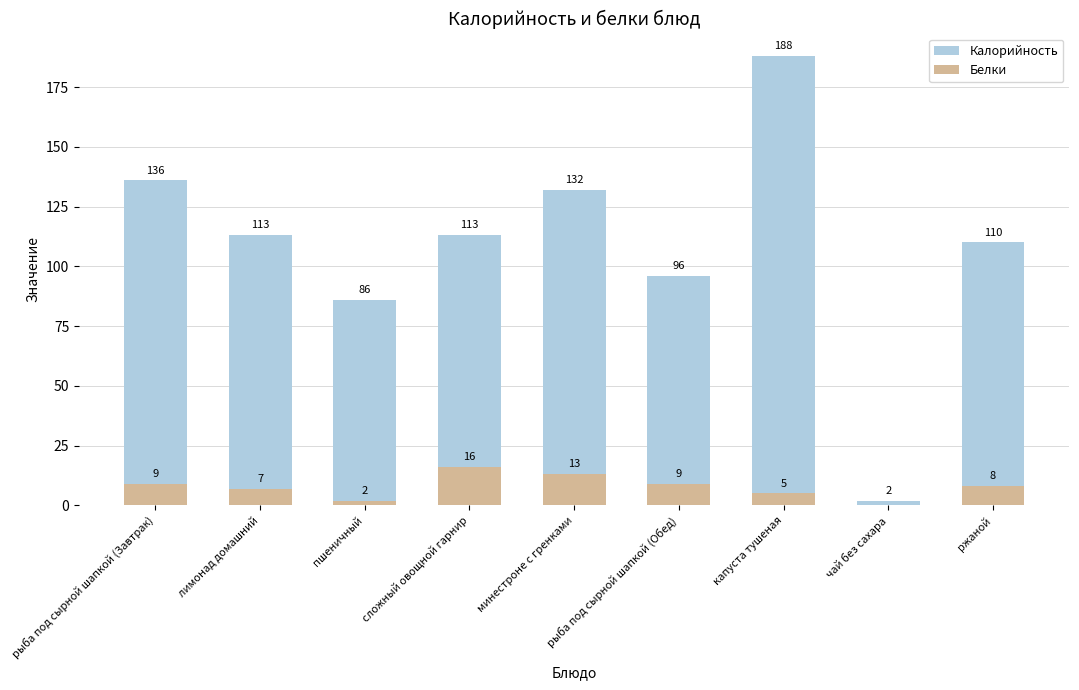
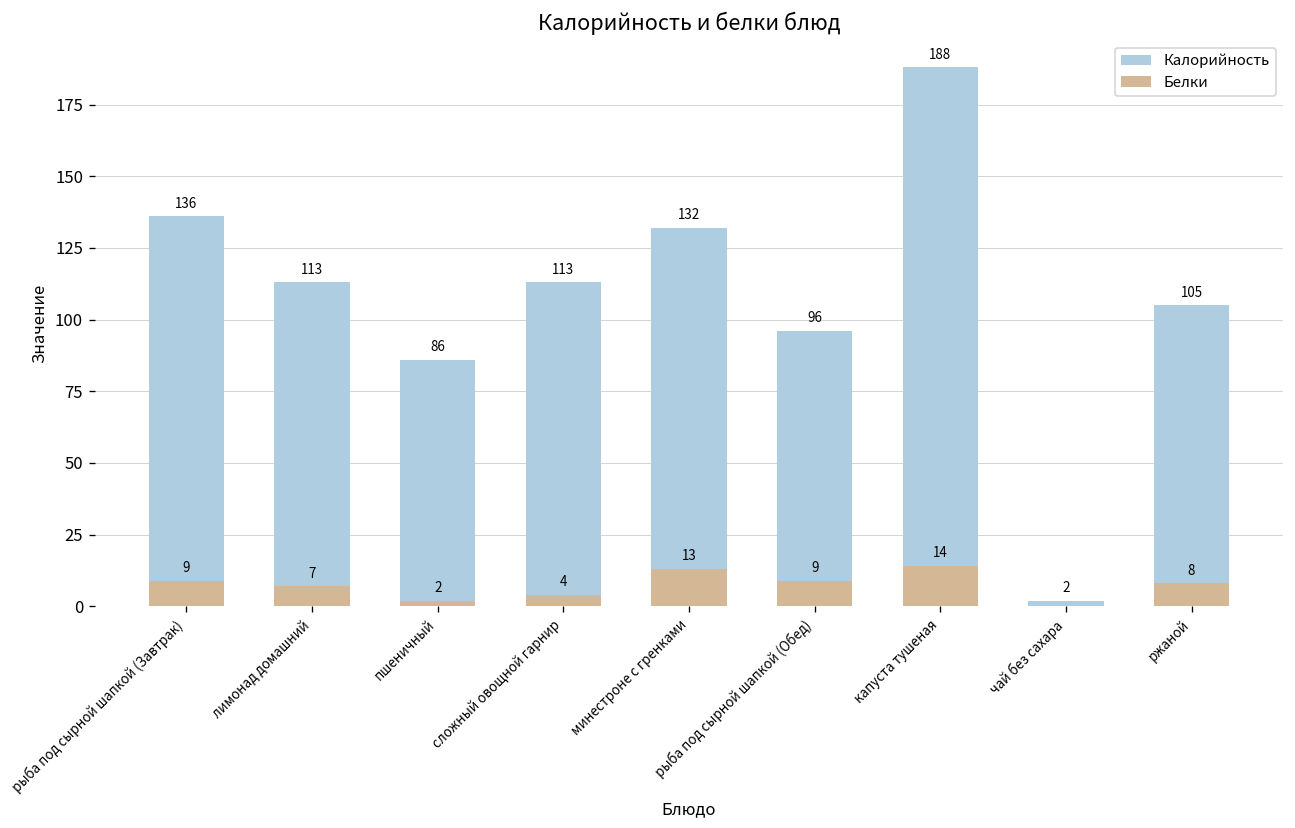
  {
    "Калорийность": {
      "рыба под сырной шапкой (Завтрак)": 136,
      "лимонад домашний": 113,
      "пшеничный": 86,
      "сложный овощной гарнир": 113,
      "минестроне с гренками": 132,
      "рыба под сырной шапкой (Обед)": 96,
      "капуста тушеная": 188,
      "чай без сахара": 2,
-     "ржаной": 110
+     "ржаной": 105
    },
    "Белки": {
-     "сложный овощной гарнир": 16,
-     "капуста тушеная": 5
+     "сложный овощной гарнир": 4,
+     "капуста тушеная": 14
    }
  }
